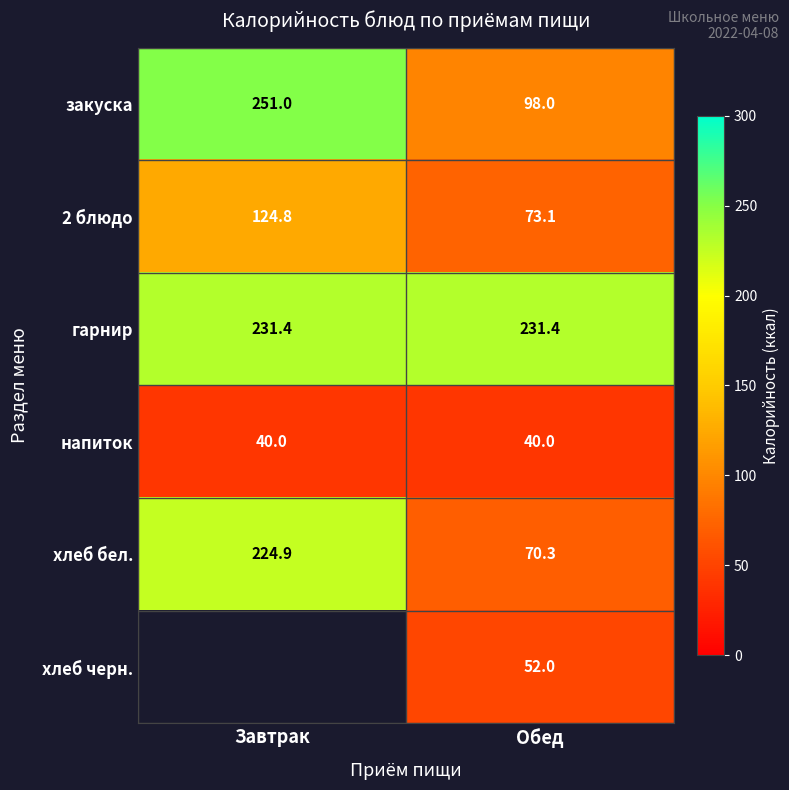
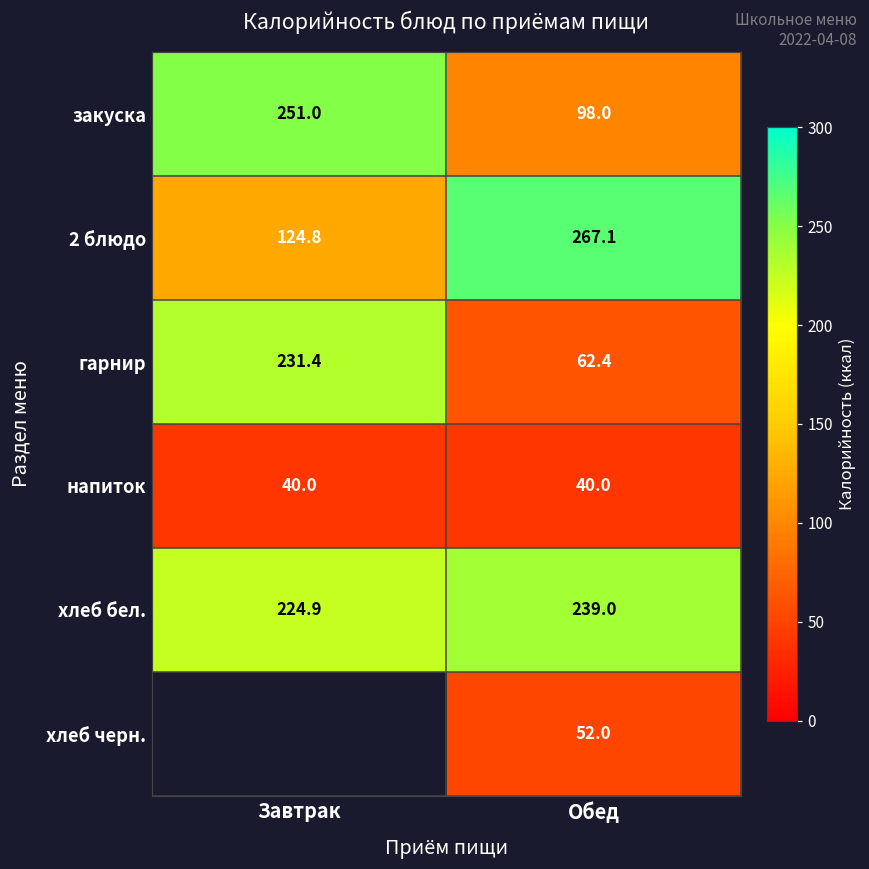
  {
    "закуска": {
      "Завтрак": 251.0,
      "Обед": 98.0
    },
    "2 блюдо": {
      "Завтрак": 124.8,
-     "Обед": 73.1
+     "Обед": 267.1
    },
    "гарнир": {
      "Завтрак": 231.4,
-     "Обед": 231.4
+     "Обед": 62.4
    },
    "напиток": {
      "Завтрак": 40.0,
      "Обед": 40.0
    },
    "хлеб бел.": {
      "Завтрак": 224.9,
-     "Обед": 70.3
+     "Обед": 239.0
    },
    "хлеб черн.": {
      "Обед": 52.0
    }
  }
